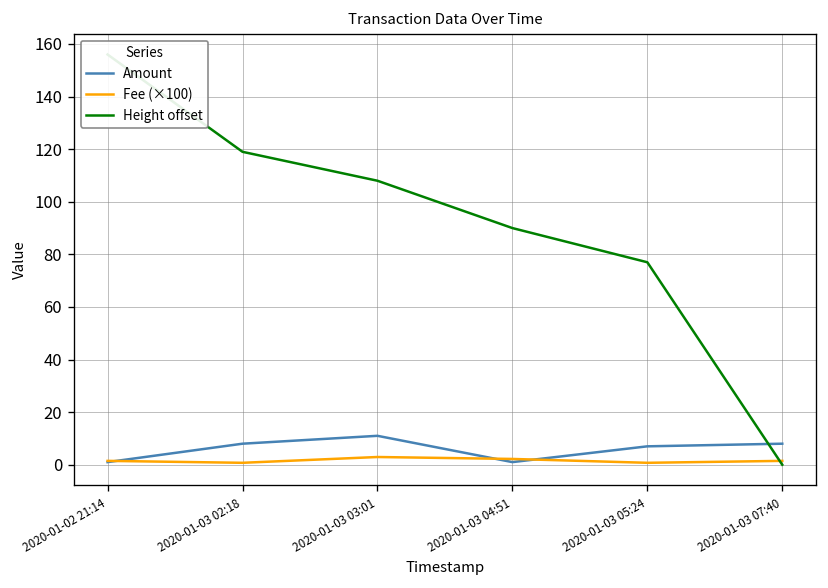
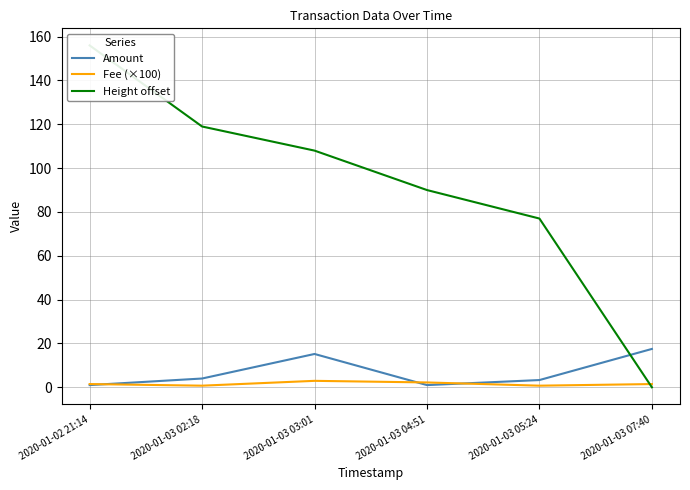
  {
    "Amount": {
-     "2020-01-03 02:18": 8,
-     "2020-01-03 03:01": 11,
+     "2020-01-03 02:18": 4,
+     "2020-01-03 03:01": 15,
      "2020-01-03 04:51": 1,
-     "2020-01-03 05:24": 7,
-     "2020-01-03 07:40": 8
+     "2020-01-03 05:24": 3,
+     "2020-01-03 07:40": 18
    },
    "Fee (×100)": {
      "2020-01-03 02:18": 1,
      "2020-01-03 03:01": 3,
      "2020-01-03 04:51": 2,
      "2020-01-03 05:24": 1,
      "2020-01-03 07:40": 1
    },
    "Height offset": {
      "2020-01-03 02:18": 119,
      "2020-01-03 03:01": 108,
      "2020-01-03 04:51": 90,
      "2020-01-03 05:24": 77,
      "2020-01-03 07:40": 0
    }
  }
